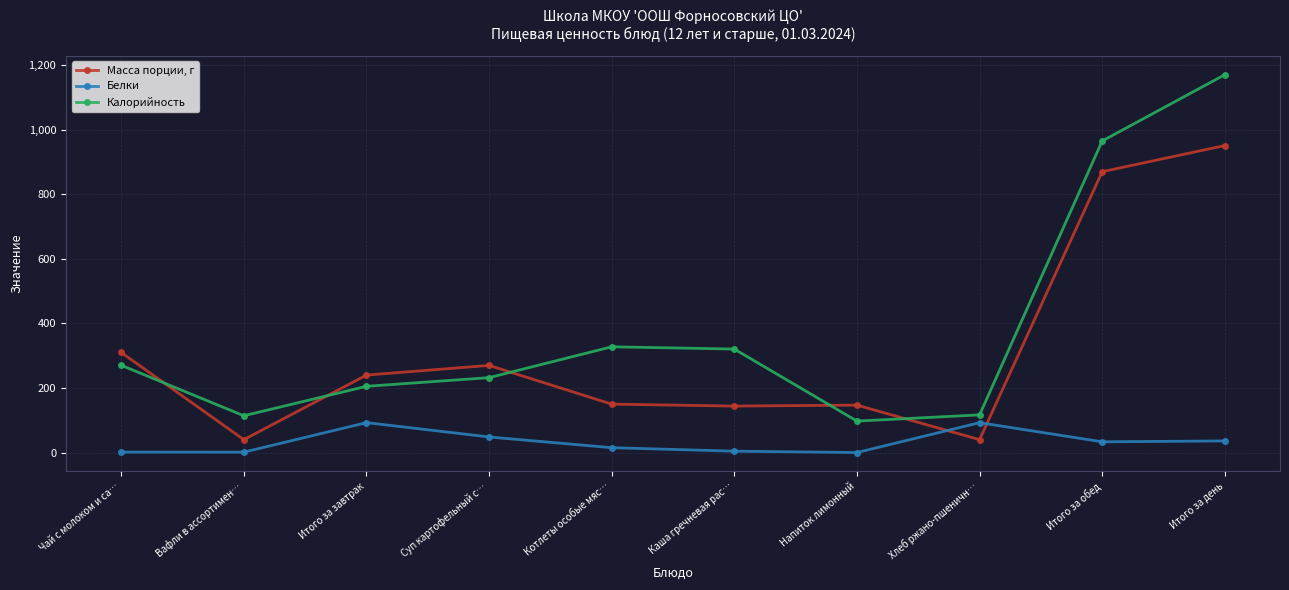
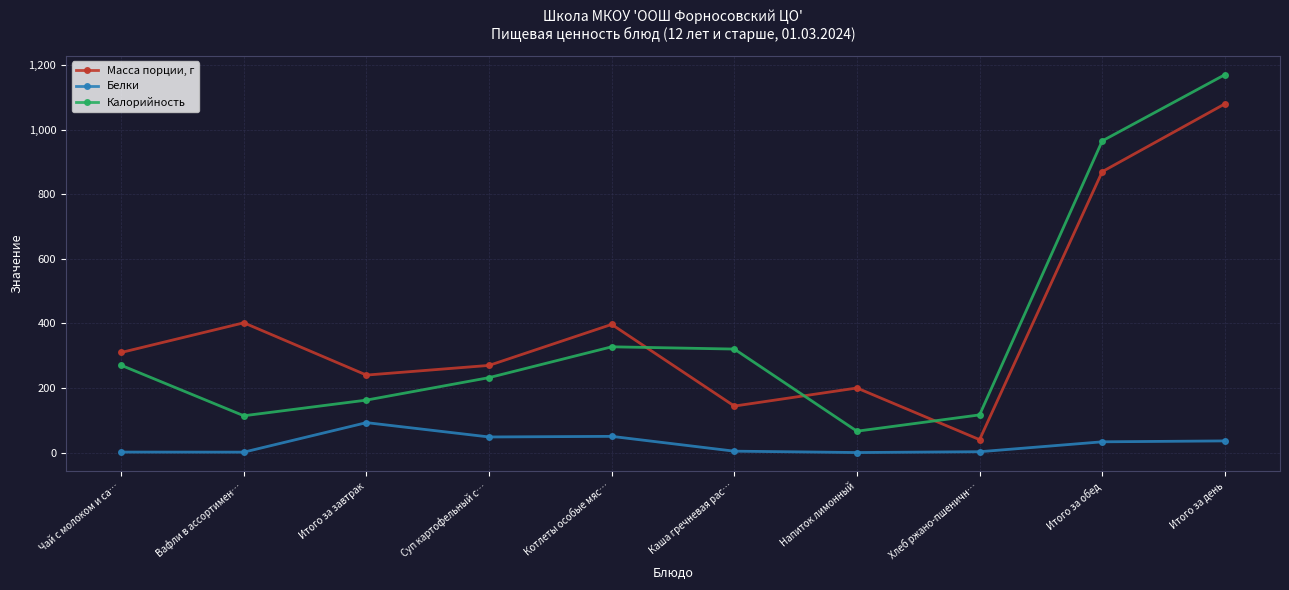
  {
    "Масса порции, г": {
      "Чай с молоком и са…": "310",
-     "Вафли в ассортимен…": "40",
+     "Вафли в ассортимен…": "400",
      "Итого за завтрак": "240",
      "Суп картофельный с…": "270",
-     "Котлеты особые мяс…": "150",
+     "Котлеты особые мяс…": "400",
      "Каша гречневая рас…": "140",
-     "Напиток лимонный": "150",
+     "Напиток лимонный": "200",
      "Хлеб ржано-пшеничн…": "40",
      "Итого за обед": "870",
-     "Итого за день": "950"
+     "Итого за день": "1,080"
    },
    "Белки": {
      "Чай с молоком и са…": "0",
      "Вафли в ассортимен…": "0",
      "Итого за завтрак": "90",
      "Суп картофельный с…": "50",
-     "Котлеты особые мяс…": "20",
+     "Котлеты особые мяс…": "50",
      "Каша гречневая рас…": "0",
      "Напиток лимонный": "0",
-     "Хлеб ржано-пшеничн…": "90",
+     "Хлеб ржано-пшеничн…": "0",
      "Итого за обед": "30",
      "Итого за день": "40"
    },
    "Калорийность": {
      "Чай с молоком и са…": "270",
      "Вафли в ассортимен…": "110",
-     "Итого за завтрак": "210",
+     "Итого за завтрак": "160",
      "Суп картофельный с…": "230",
      "Котлеты особые мяс…": "330",
      "Каша гречневая рас…": "320",
-     "Напиток лимонный": "100",
+     "Напиток лимонный": "70",
      "Хлеб ржано-пшеничн…": "120",
      "Итого за обед": "970",
      "Итого за день": "1,170"
    }
  }
